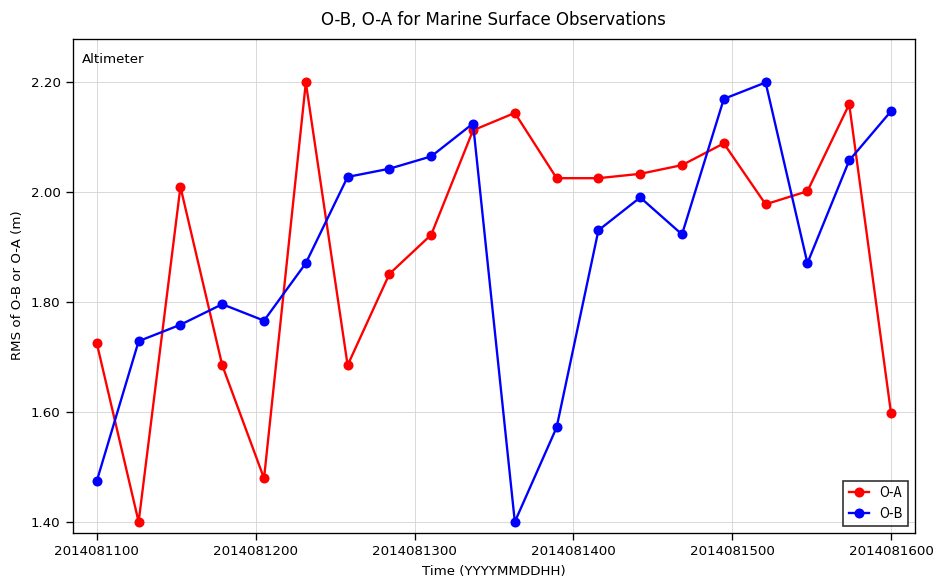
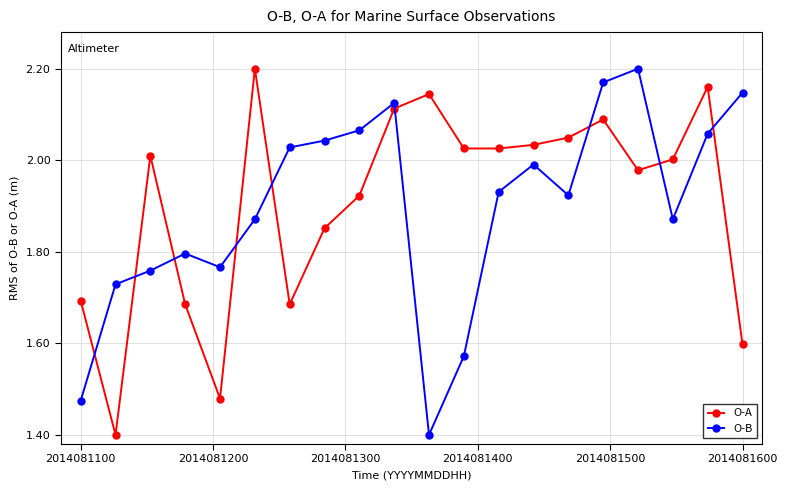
  {
    "O-A": {
-     "2014081100": 1.72,
+     "2014081100": 1.69,
      "2014081600": 1.60
    },
    "O-B": {
      "2014081100": 1.47,
      "2014081600": 2.15
    }
  }
